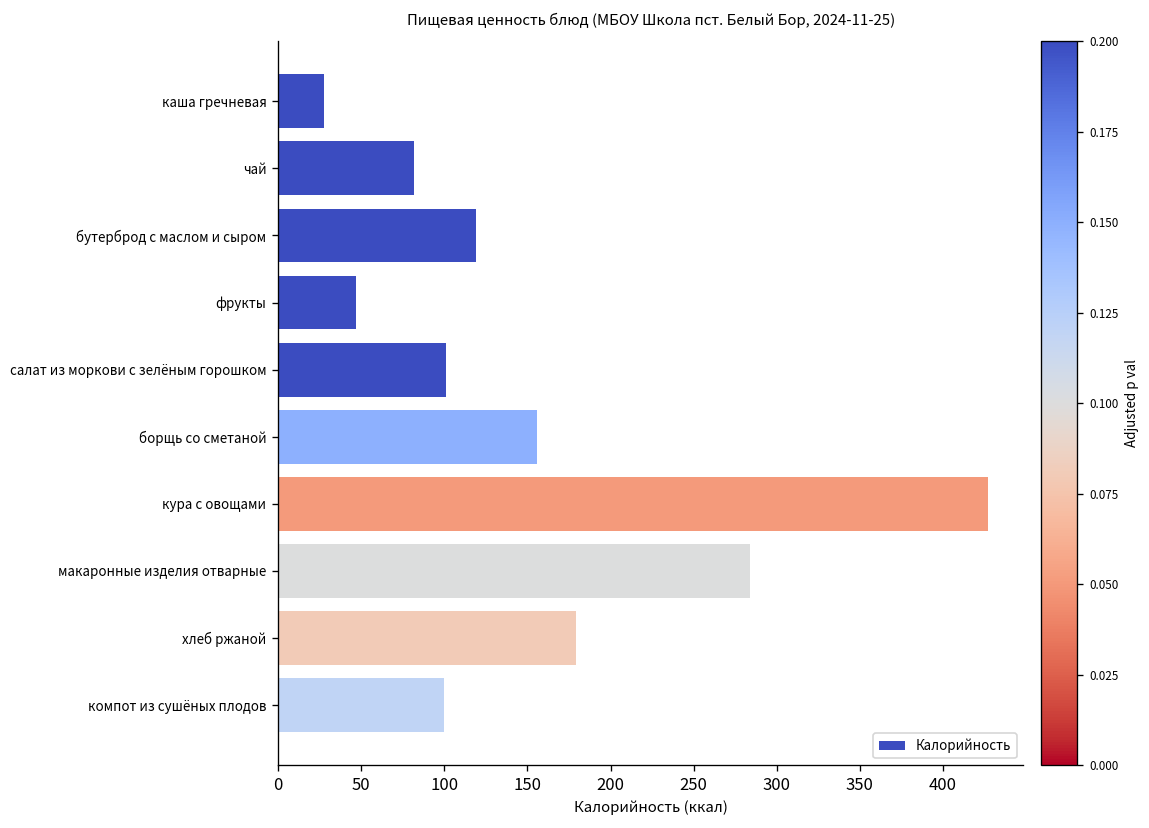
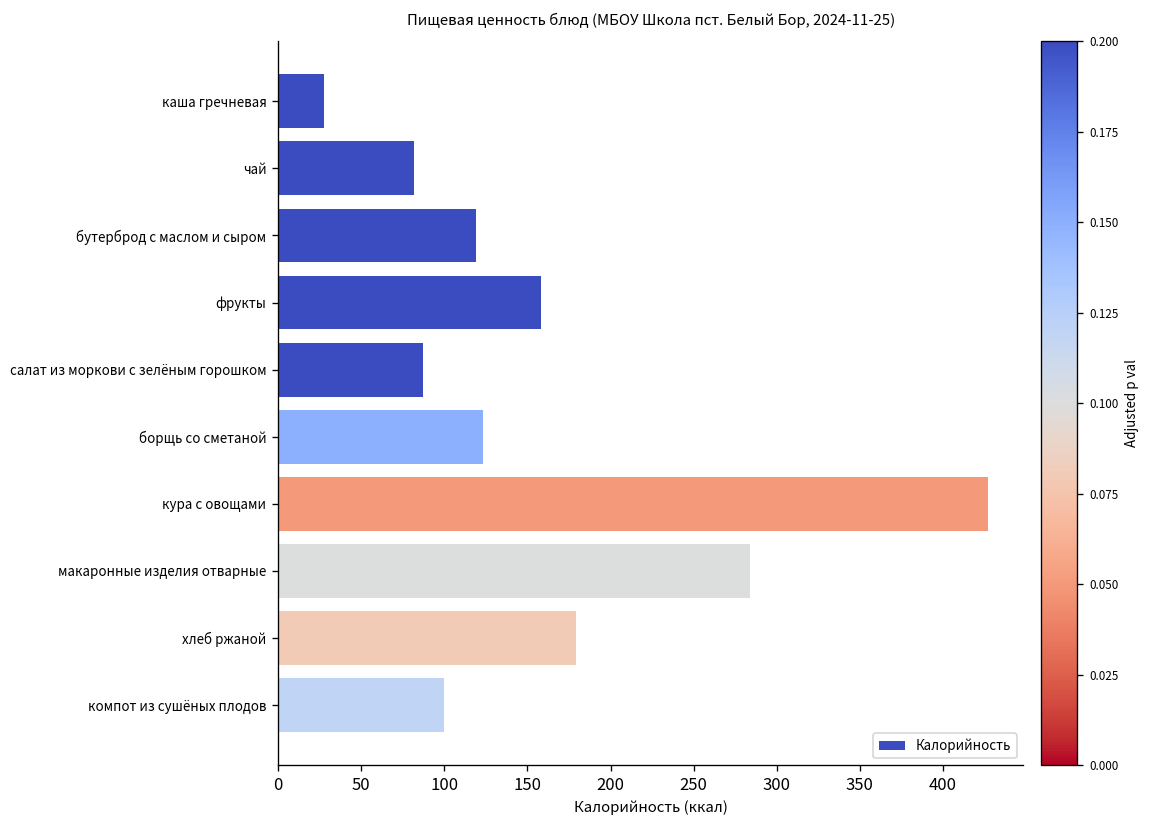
  {
    "каша гречневая": 28,
    "чай": 82,
    "бутерброд с маслом и сыром": 119,
-   "фрукты": 47,
-   "салат из моркови с зелёным горошком": 101,
-   "борщь со сметаной": 156,
+   "фрукты": 158,
+   "салат из моркови с зелёным горошком": 87,
+   "борщь со сметаной": 123,
    "кура с овощами": 427,
    "макаронные изделия отварные": 284,
    "хлеб ржаной": 179,
    "компот из сушёных плодов": 100
  }
